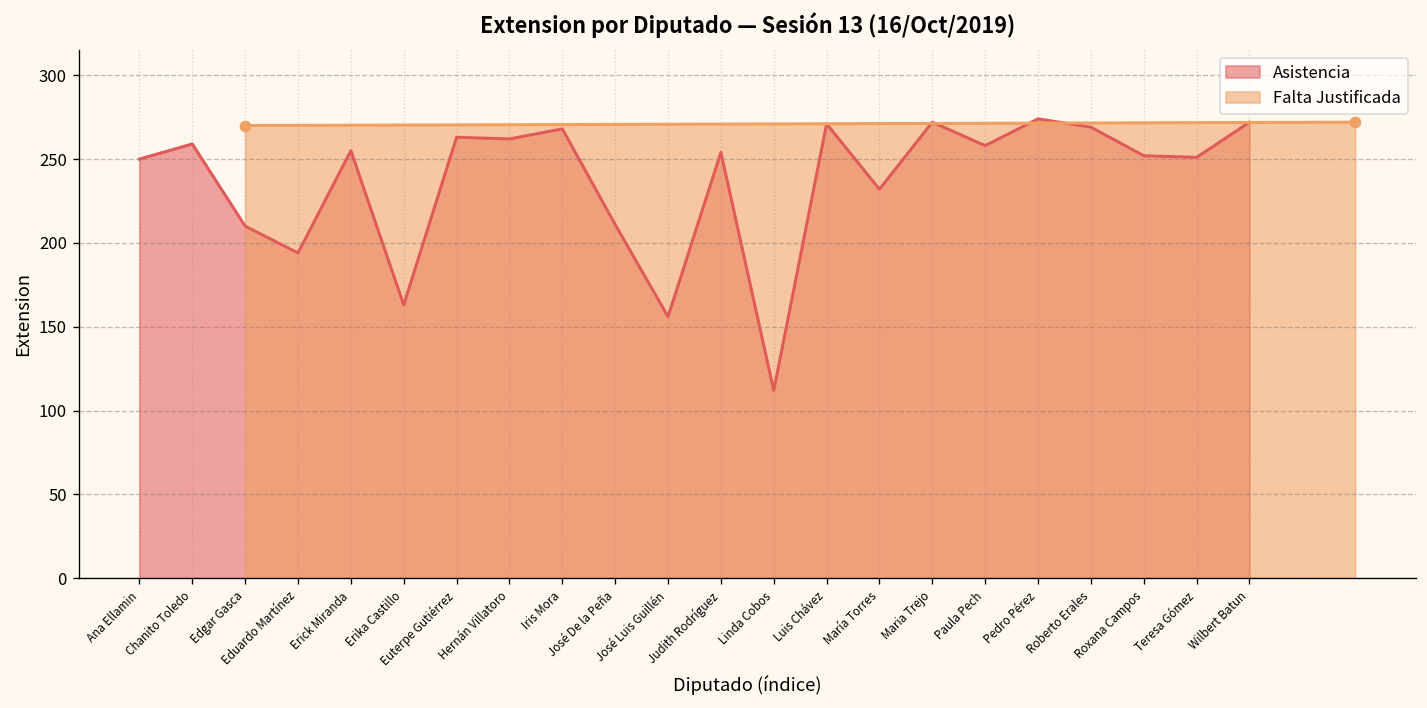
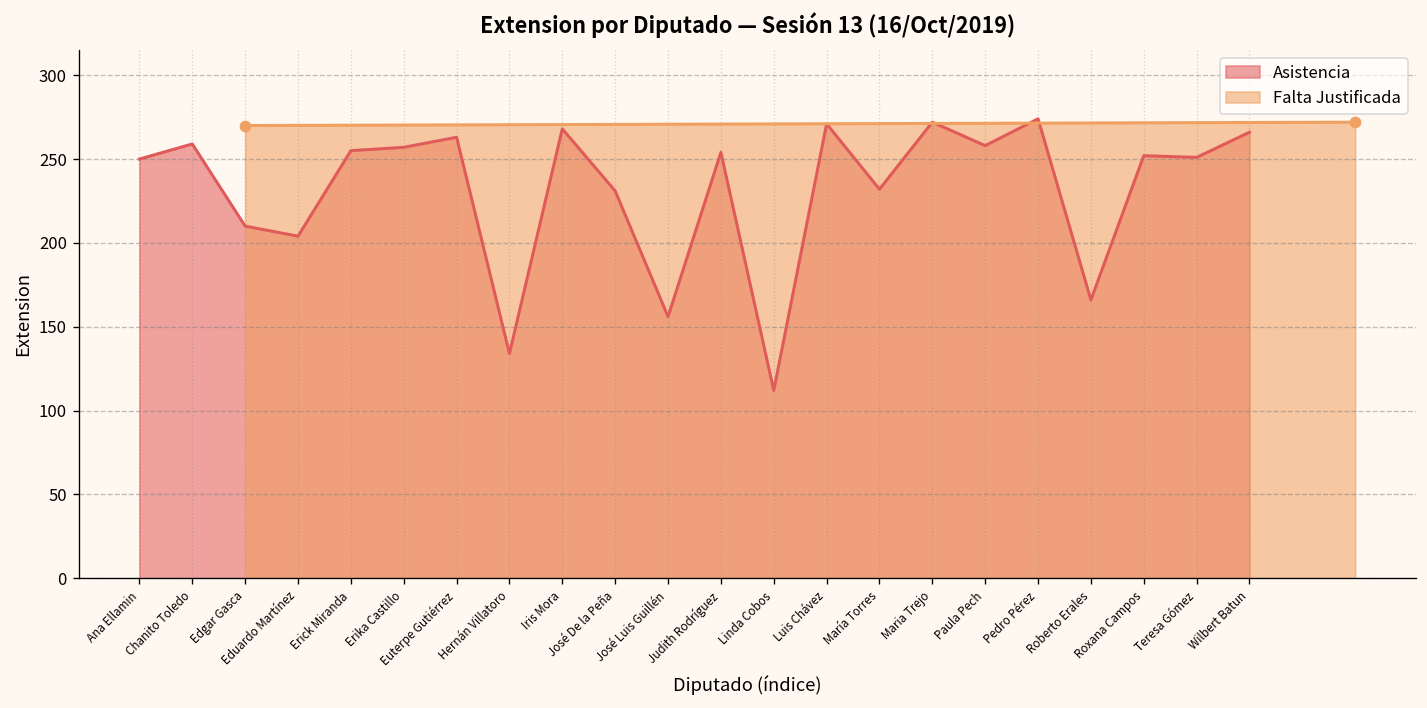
  {
    "Asistencia": {
      "Ana Ellamin": 250,
      "Chanito Toledo": 259,
      "Edgar Gasca": 210,
-     "Eduardo Martínez": 194,
+     "Eduardo Martínez": 204,
      "Erick Miranda": 255,
-     "Erika Castillo": 163,
+     "Erika Castillo": 257,
      "Euterpe Gutiérrez": 263,
-     "Hernán Villatoro": 262,
+     "Hernán Villatoro": 134,
      "Iris Mora": 268,
-     "José De la Peña": 211,
+     "José De la Peña": 231,
      "José Luis Guillén": 156,
      "Judith Rodríguez": 254,
      "Linda Cobos": 112,
      "Luis Chávez": 271,
      "María Torres": 232,
      "Maria Trejo": 272,
      "Paula Pech": 258,
      "Pedro Pérez": 274,
-     "Roberto Erales": 269,
+     "Roberto Erales": 166,
      "Roxana Campos": 252,
      "Teresa Gómez": 251,
-     "Wilbert Batun": 272
+     "Wilbert Batun": 266
    },
    "Falta Justificada": {
      "Edgar Gasca": 270
    }
  }
